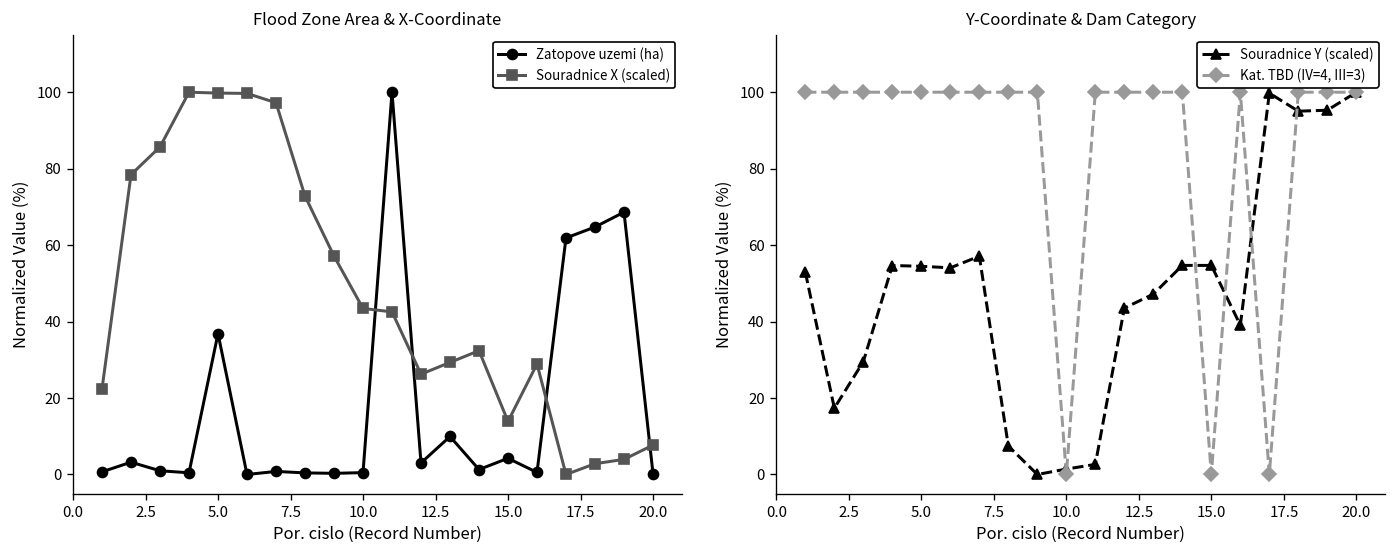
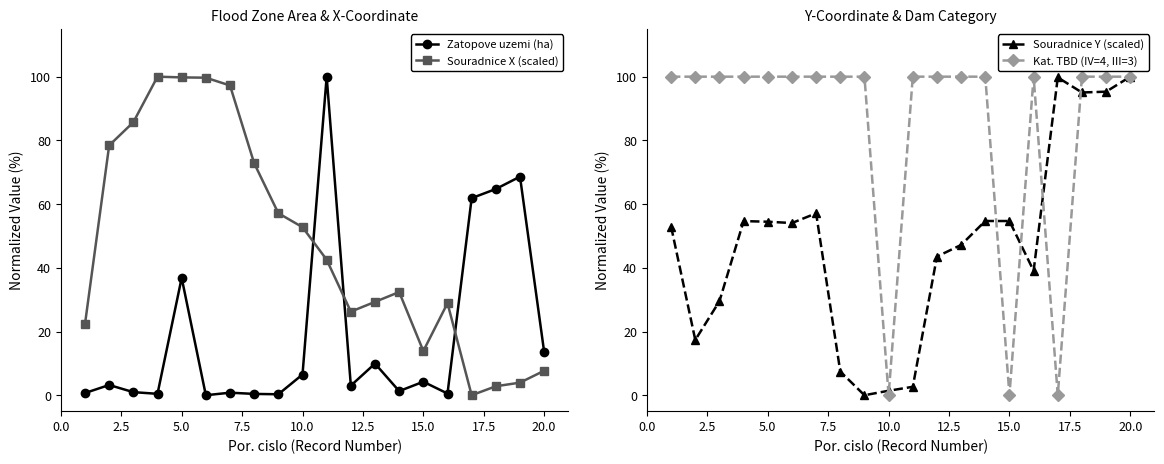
  {
    "Flood Zone Area & X-Coordinate": {
      "Zatopove uzemi (ha)": {
        "5.0": 37,
-       "10.0": 0,
+       "10.0": 6,
        "15.0": 4,
-       "20.0": 0
+       "20.0": 14
      },
      "Souradnice X (scaled)": {
        "5.0": 100,
-       "10.0": 43,
+       "10.0": 53,
        "15.0": 14,
        "20.0": 8
      }
    },
    "Y-Coordinate & Dam Category": {
      "Souradnice Y (scaled)": {
        "5.0": 54,
        "10.0": 1,
        "15.0": 55
      },
      "Kat. TBD (IV=4, III=3)": {
        "5.0": 100,
        "10.0": 0,
        "15.0": 0
      }
    }
  }
